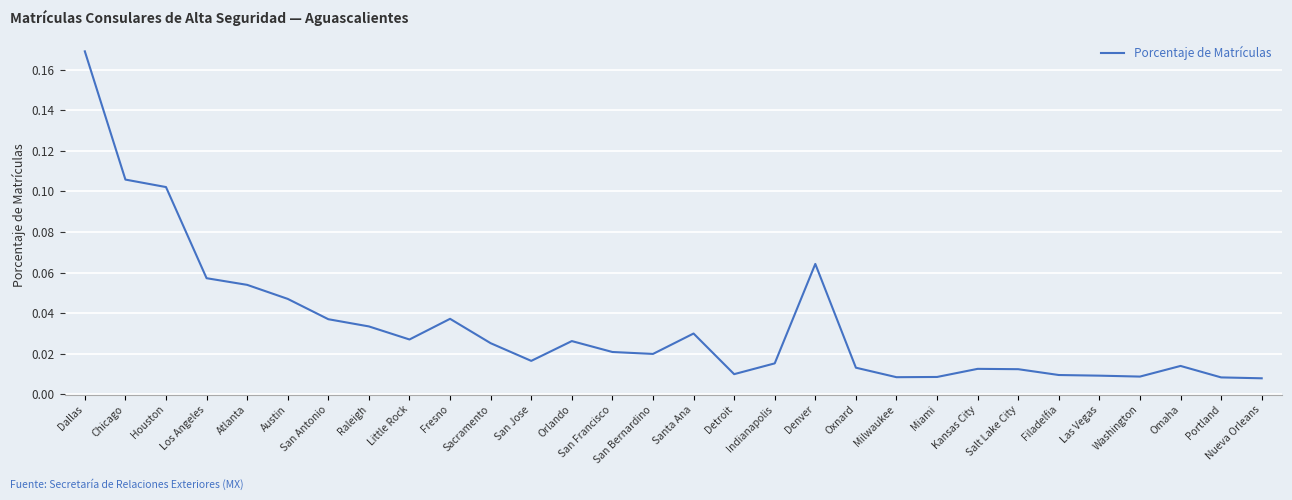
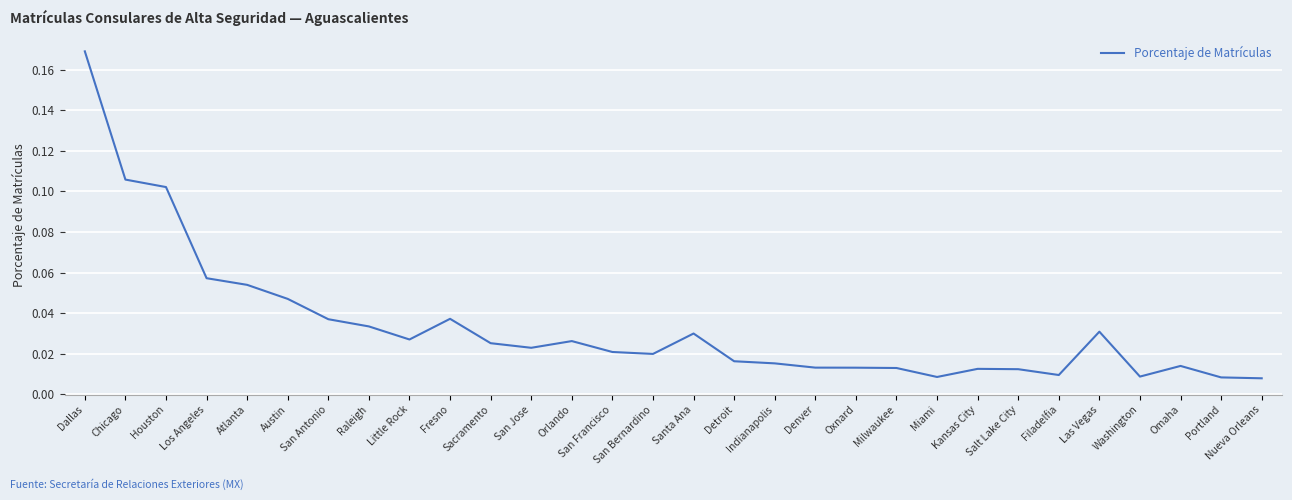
  {
    "Dallas": 0.169,
    "Chicago": 0.106,
    "Houston": 0.102,
    "Los Angeles": 0.057,
    "Atlanta": 0.054,
    "Austin": 0.047,
    "San Antonio": 0.037,
    "Raleigh": 0.033,
    "Little Rock": 0.027,
    "Fresno": 0.037,
    "Sacramento": 0.025,
-   "San Jose": 0.016,
+   "San Jose": 0.023,
    "Orlando": 0.026,
    "San Francisco": 0.021,
    "San Bernardino": 0.020,
    "Santa Ana": 0.030,
-   "Detroit": 0.010,
+   "Detroit": 0.016,
    "Indianapolis": 0.015,
-   "Denver": 0.064,
+   "Denver": 0.013,
    "Oxnard": 0.013,
-   "Milwaukee": 0.008,
+   "Milwaukee": 0.013,
    "Miami": 0.009,
    "Kansas City": 0.013,
    "Salt Lake City": 0.012,
    "Filadelfia": 0.010,
-   "Las Vegas": 0.009,
+   "Las Vegas": 0.031,
    "Washington": 0.009,
    "Omaha": 0.014,
    "Portland": 0.008,
    "Nueva Orleans": 0.008
  }
